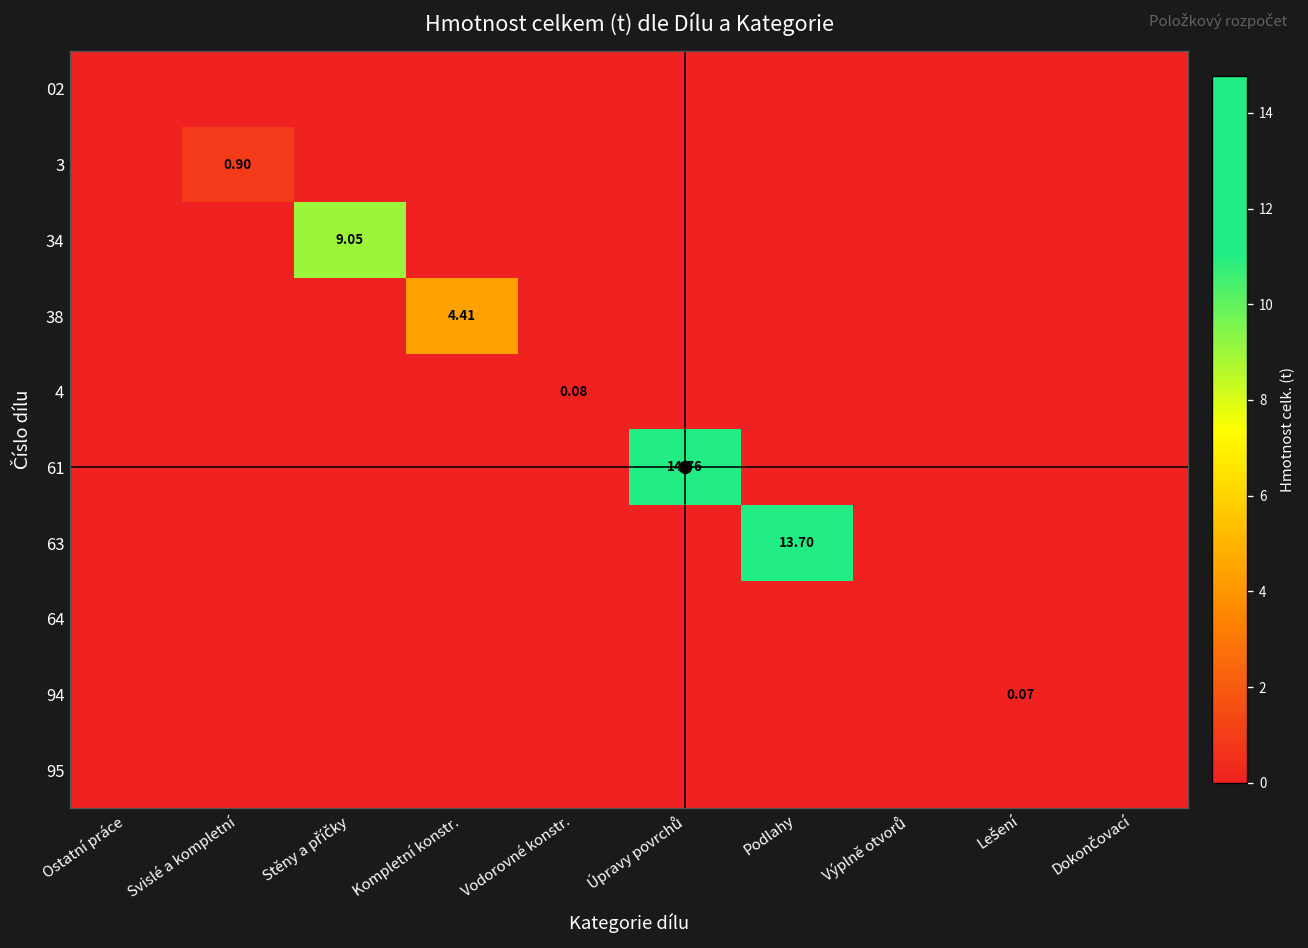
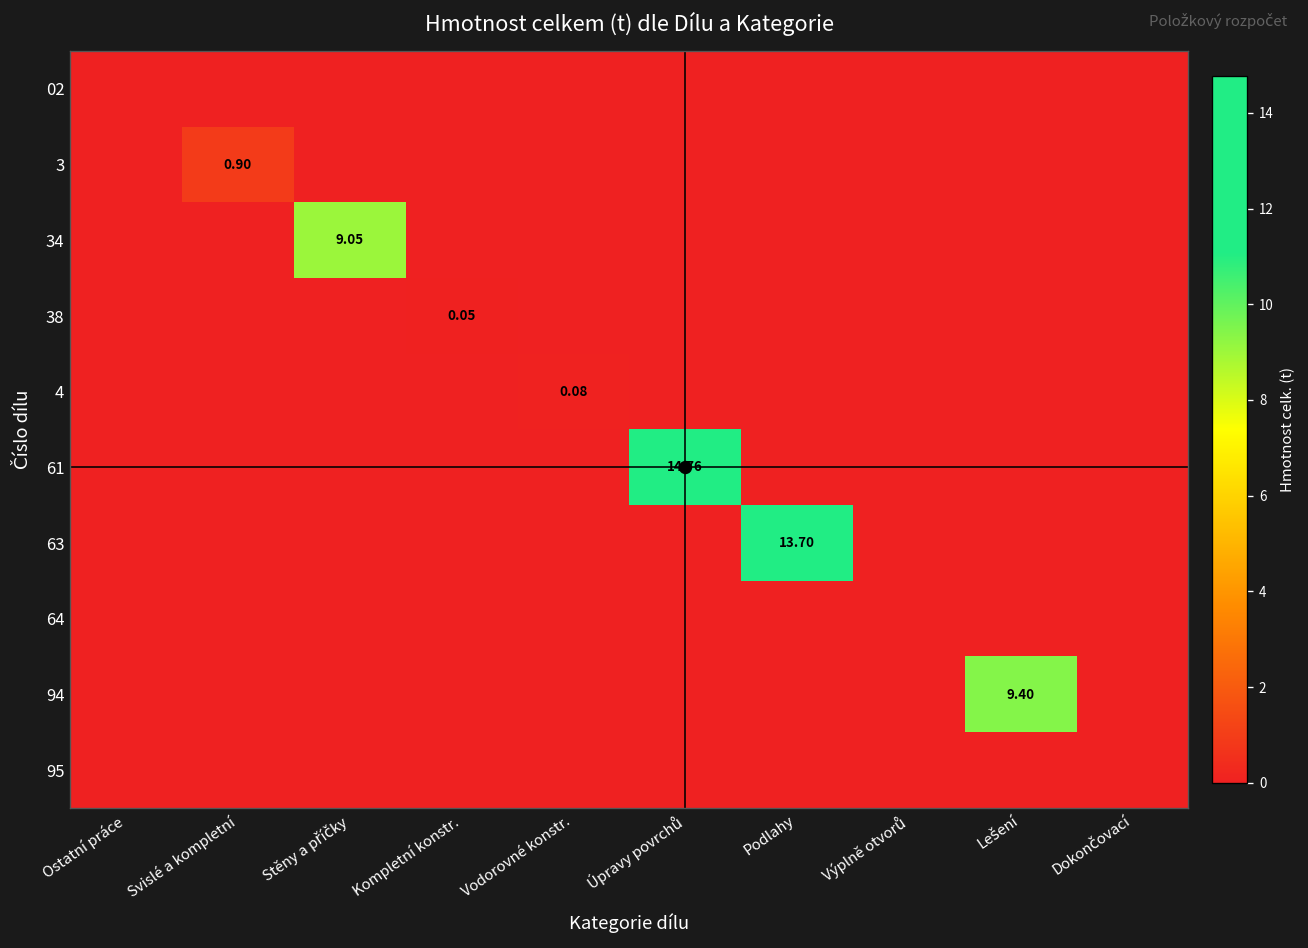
  {
    "3": {
      "Svislé a kompletní": 0.90
    },
    "34": {
      "Stěny a příčky": 9.05
    },
    "38": {
-     "Kompletní konstr.": 4.41
+     "Kompletní konstr.": 0.05
    },
    "4": {
      "Vodorovné konstr.": 0.08
    },
    "63": {
      "Podlahy": 13.70
    },
    "94": {
-     "Lešení": 0.07
+     "Lešení": 9.40
    }
  }
